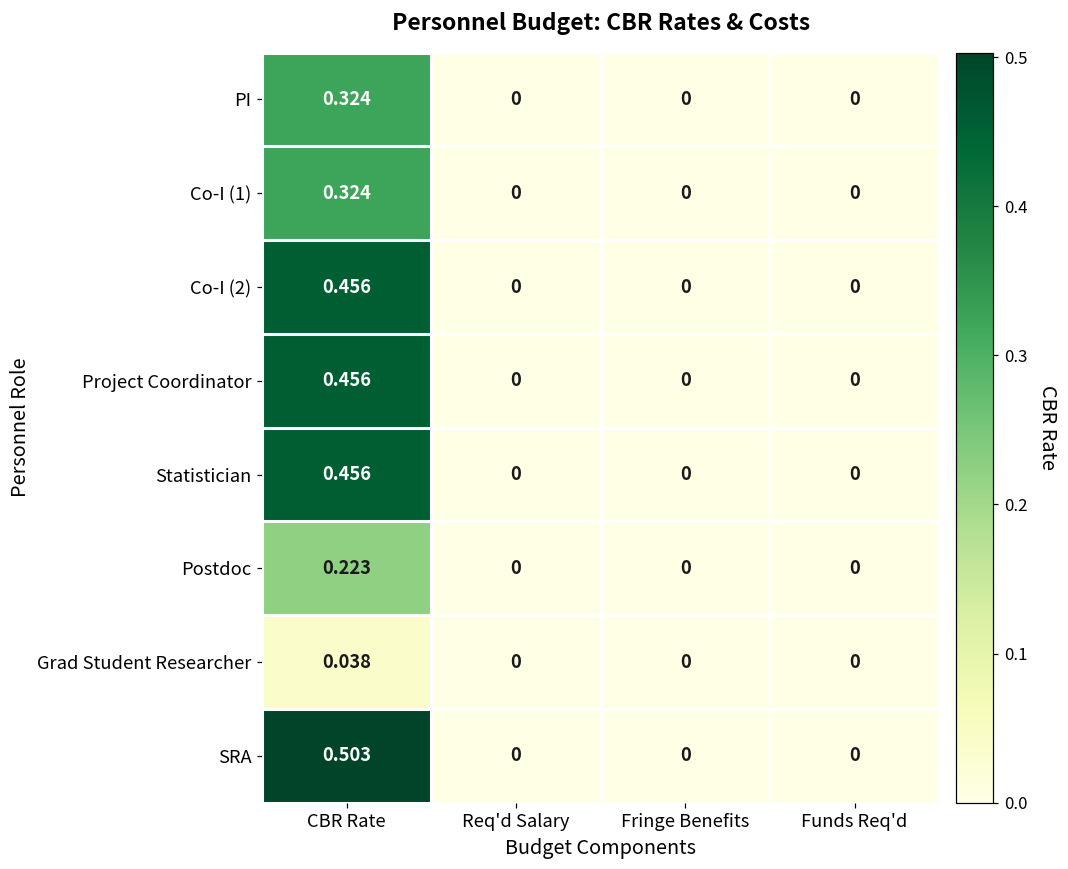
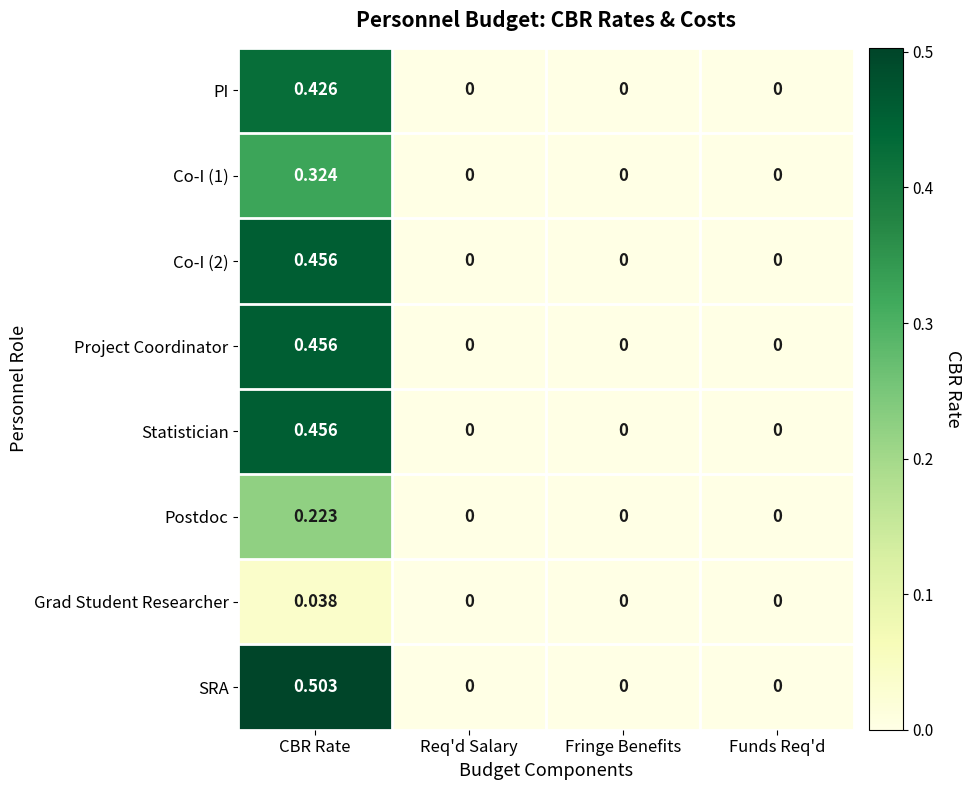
  {
    "PI": {
-     "CBR Rate": 0.324,
+     "CBR Rate": 0.426,
      "Req'd Salary": 0,
      "Fringe Benefits": 0,
      "Funds Req'd": 0
    },
    "Co-I (1)": {
      "CBR Rate": 0.324,
      "Req'd Salary": 0,
      "Fringe Benefits": 0,
      "Funds Req'd": 0
    },
    "Co-I (2)": {
      "CBR Rate": 0.456,
      "Req'd Salary": 0,
      "Fringe Benefits": 0,
      "Funds Req'd": 0
    },
    "Project Coordinator": {
      "CBR Rate": 0.456,
      "Req'd Salary": 0,
      "Fringe Benefits": 0,
      "Funds Req'd": 0
    },
    "Statistician": {
      "CBR Rate": 0.456,
      "Req'd Salary": 0,
      "Fringe Benefits": 0,
      "Funds Req'd": 0
    },
    "Postdoc": {
      "CBR Rate": 0.223,
      "Req'd Salary": 0,
      "Fringe Benefits": 0,
      "Funds Req'd": 0
    },
    "Grad Student Researcher": {
      "CBR Rate": 0.038,
      "Req'd Salary": 0,
      "Fringe Benefits": 0,
      "Funds Req'd": 0
    },
    "SRA": {
      "CBR Rate": 0.503,
      "Req'd Salary": 0,
      "Fringe Benefits": 0,
      "Funds Req'd": 0
    }
  }
